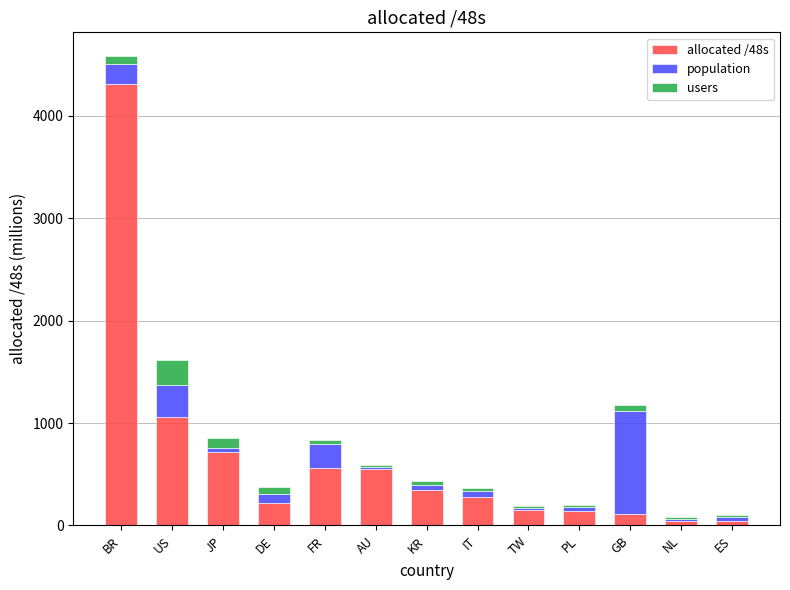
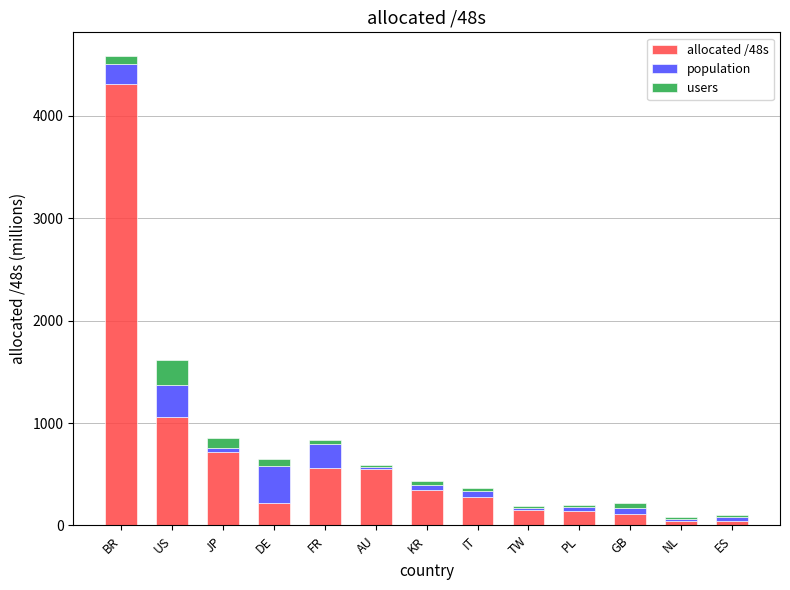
  {
    "allocated /48s": {
      "BR": 4310,
      "US": 1060,
      "JP": 710,
      "DE": 220,
      "FR": 560,
      "AU": 550,
      "KR": 340,
      "IT": 280,
      "TW": 150,
      "PL": 140,
      "GB": 110,
      "NL": 50,
      "ES": 40
    },
    "population": {
      "BR": 200,
      "US": 310,
      "JP": 40,
-     "DE": 80,
+     "DE": 360,
      "FR": 230,
      "KR": 50,
      "IT": 60,
      "PL": 40,
-     "GB": 1010,
+     "GB": 60,
      "ES": 40
    },
    "users": {
      "BR": 80,
      "US": 240,
      "JP": 100,
      "DE": 70,
      "FR": 40,
      "KR": 40,
      "IT": 30,
      "GB": 50,
      "ES": 30
    }
  }
